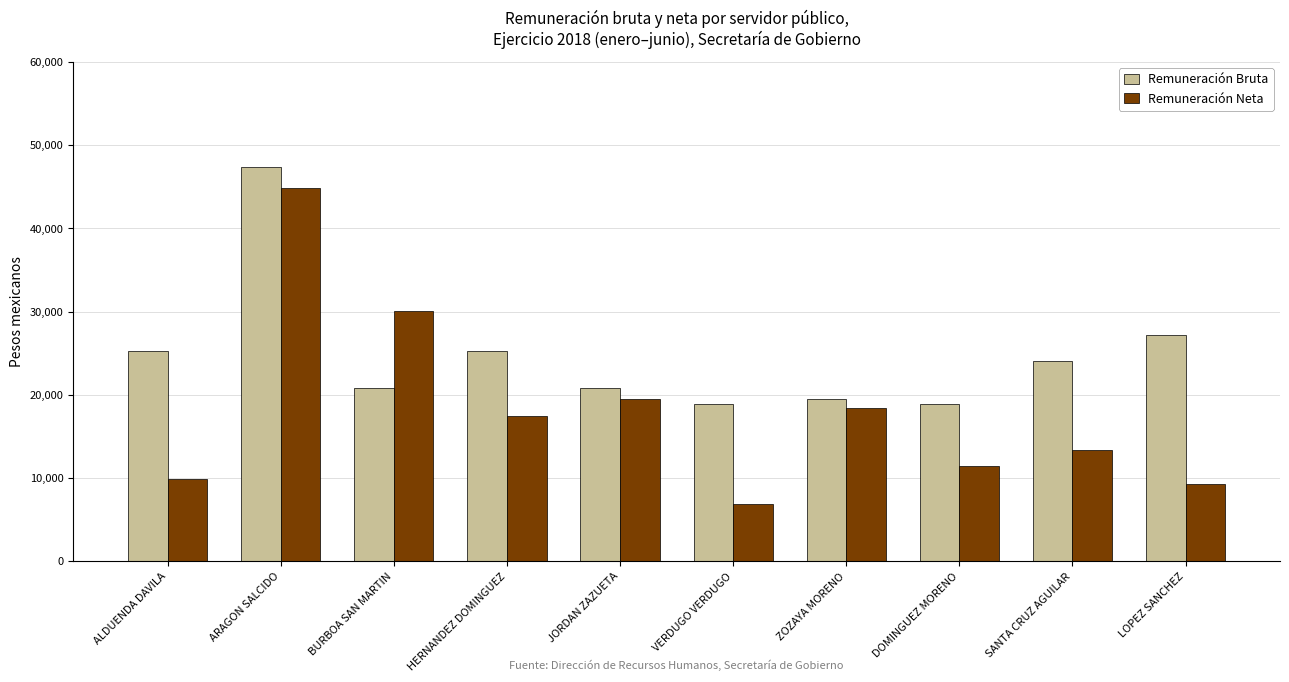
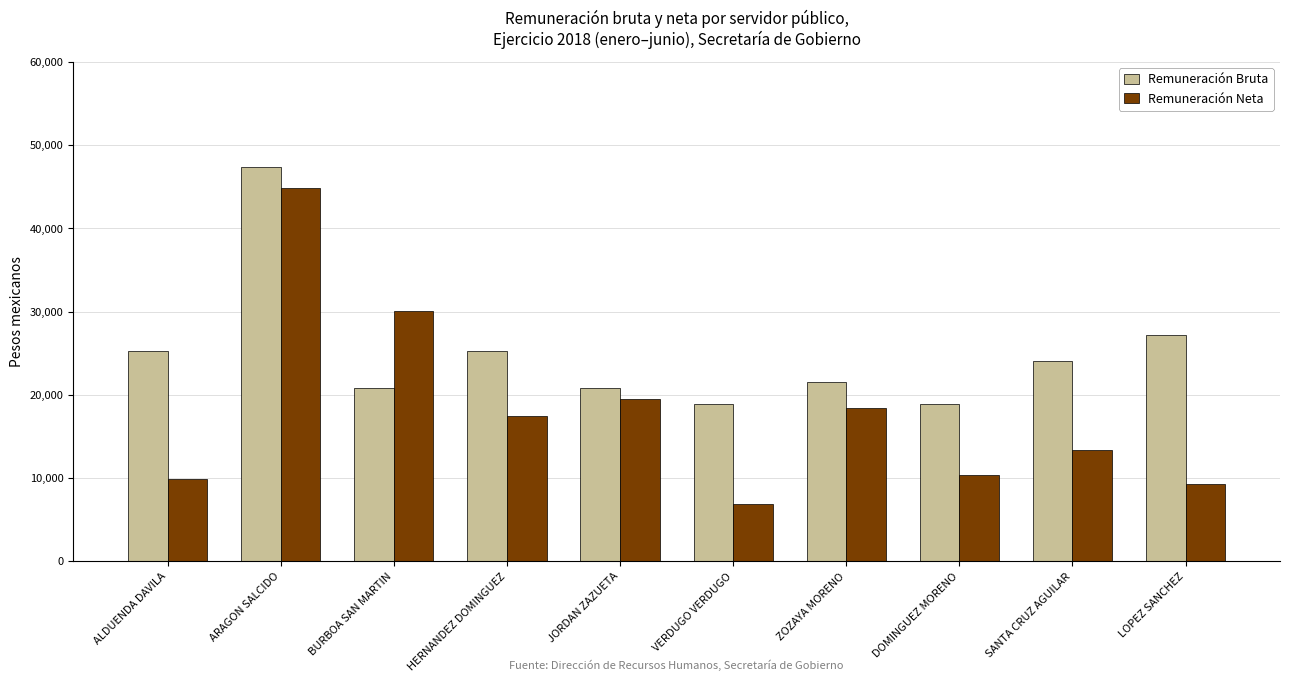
  {
    "Remuneración Bruta": {
      "ALDUENDA DAVILA": "25,000",
      "ARAGON SALCIDO": "47,000",
      "BURBOA SAN MARTIN": "21,000",
      "HERNANDEZ DOMINGUEZ": "25,000",
      "JORDAN ZAZUETA": "21,000",
      "VERDUGO VERDUGO": "19,000",
-     "ZOZAYA MORENO": "19,000",
+     "ZOZAYA MORENO": "22,000",
      "DOMINGUEZ MORENO": "19,000",
      "SANTA CRUZ AGUILAR": "24,000",
      "LOPEZ SANCHEZ": "27,000"
    },
    "Remuneración Neta": {
      "ALDUENDA DAVILA": "10,000",
      "ARAGON SALCIDO": "45,000",
      "BURBOA SAN MARTIN": "30,000",
      "HERNANDEZ DOMINGUEZ": "17,000",
      "JORDAN ZAZUETA": "19,000",
      "VERDUGO VERDUGO": "7,000",
      "ZOZAYA MORENO": "18,000",
-     "DOMINGUEZ MORENO": "11,000",
+     "DOMINGUEZ MORENO": "10,000",
      "SANTA CRUZ AGUILAR": "13,000",
      "LOPEZ SANCHEZ": "9,000"
    }
  }
